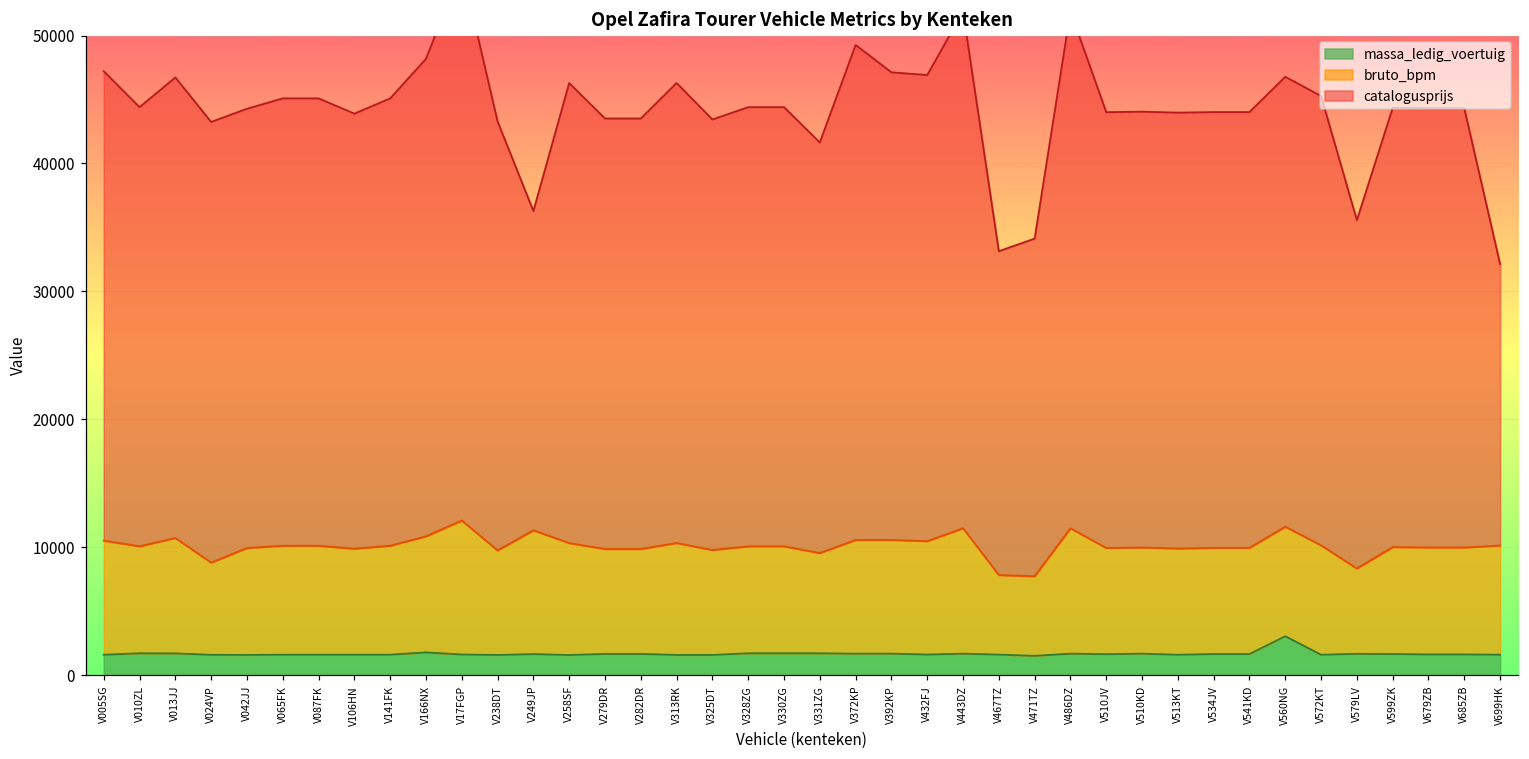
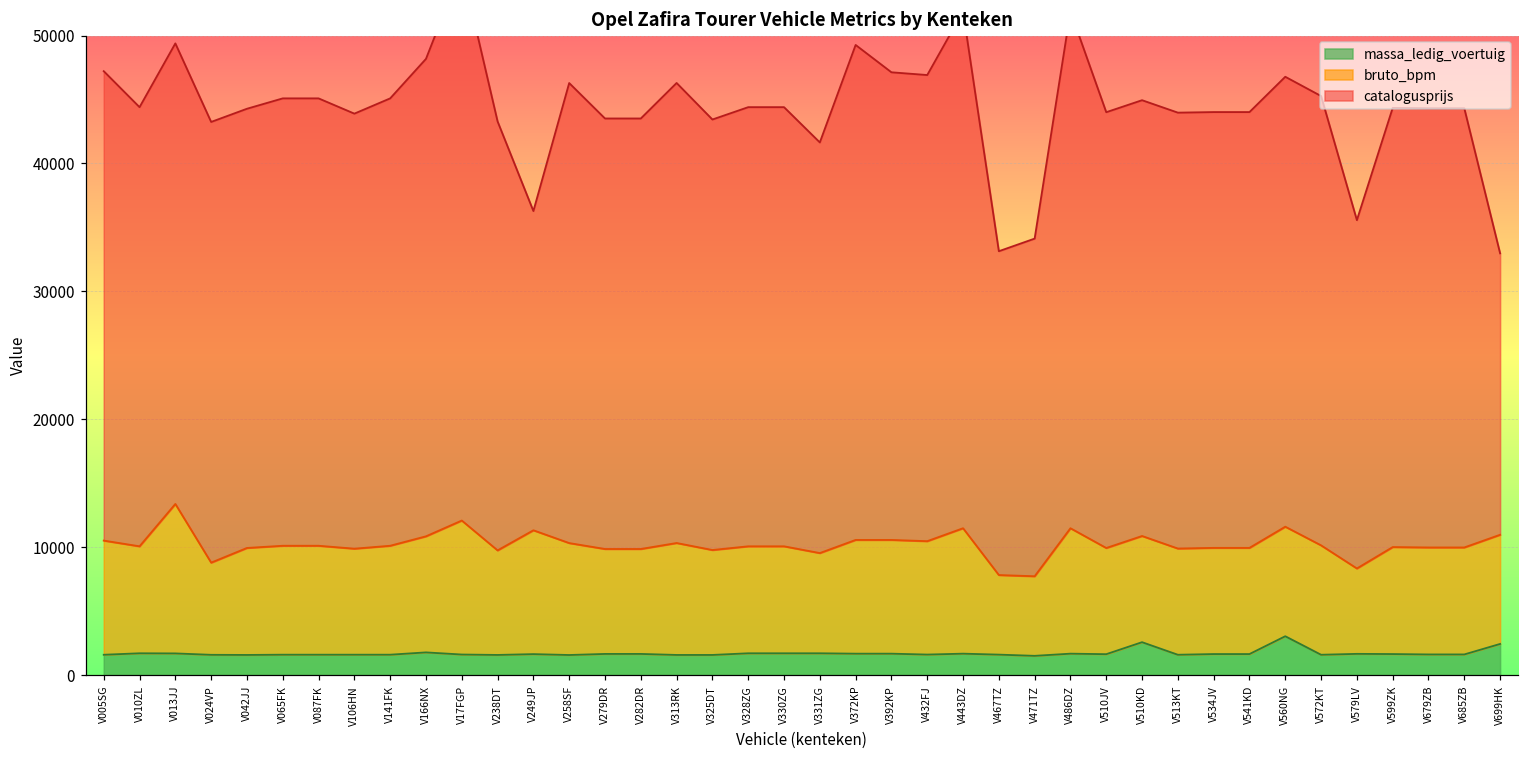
  {
    "massa_ledig_voertuig": {
      "V005SG": 1600,
      "V010ZL": 1700,
      "V013JJ": 1700,
      "V024VP": 1600,
      "V042JJ": 1600,
      "V065FK": 1600,
      "V087FK": 1600,
      "V106HN": 1600,
      "V141FK": 1600,
      "V166NX": 1800,
      "V17FGP": 1600,
      "V238DT": 1600,
      "V249JP": 1600,
      "V258SF": 1600,
      "V279DR": 1700,
      "V282DR": 1700,
      "V313RK": 1600,
      "V325DT": 1600,
      "V328ZG": 1700,
      "V330ZG": 1700,
      "V331ZG": 1700,
      "V372KP": 1700,
      "V392KP": 1700,
      "V432FJ": 1600,
      "V443DZ": 1700,
      "V467TZ": 1600,
      "V471TZ": 1500,
      "V486DZ": 1700,
      "V510JV": 1600,
-     "V510KD": 1700,
+     "V510KD": 2600,
      "V513KT": 1600,
      "V534JV": 1700,
      "V541KD": 1700,
      "V560NG": 3000,
      "V572KT": 1600,
      "V579LV": 1700,
      "V599ZK": 1700,
      "V679ZB": 1600,
      "V685ZB": 1600,
-     "V699HK": 1600
+     "V699HK": 2400
    },
    "bruto_bpm": {
      "V005SG": 8900,
      "V010ZL": 8400,
-     "V013JJ": 9000,
+     "V013JJ": 11700,
      "V024VP": 7200,
      "V042JJ": 8400,
      "V065FK": 8500,
      "V087FK": 8500,
      "V106HN": 8300,
      "V141FK": 8500,
      "V166NX": 9100,
      "V17FGP": 10500,
      "V238DT": 8200,
      "V249JP": 9700,
      "V258SF": 8800,
      "V279DR": 8200,
      "V282DR": 8200,
      "V313RK": 8800,
      "V325DT": 8200,
      "V328ZG": 8400,
      "V330ZG": 8400,
      "V331ZG": 7800,
      "V372KP": 8900,
      "V392KP": 8900,
      "V432FJ": 8900,
      "V443DZ": 9800,
      "V467TZ": 6200,
      "V471TZ": 6200,
      "V486DZ": 9800,
      "V510JV": 8300,
      "V510KD": 8300,
      "V513KT": 8300,
      "V534JV": 8300,
      "V541KD": 8300,
      "V560NG": 8600,
      "V572KT": 8600,
      "V579LV": 6700,
      "V599ZK": 8400,
      "V679ZB": 8400,
      "V685ZB": 8400,
      "V699HK": 8500
    },
    "catalogusprijs": {
      "V005SG": 36700,
      "V010ZL": 34300,
      "V013JJ": 36000,
      "V024VP": 34500,
      "V042JJ": 34300,
      "V065FK": 35000,
      "V087FK": 35000,
      "V106HN": 34000,
      "V141FK": 35000,
      "V166NX": 37300,
      "V238DT": 33500,
      "V249JP": 25000,
      "V258SF": 36000,
      "V279DR": 33700,
      "V282DR": 33700,
      "V313RK": 36000,
      "V325DT": 33700,
      "V328ZG": 34300,
      "V330ZG": 34300,
      "V331ZG": 32100,
      "V372KP": 38700,
      "V392KP": 36600,
      "V432FJ": 36400,
      "V467TZ": 25300,
      "V471TZ": 26400,
      "V510JV": 34100,
      "V510KD": 34100,
      "V513KT": 34100,
      "V534JV": 34100,
      "V541KD": 34100,
      "V560NG": 35200,
      "V579LV": 27200,
      "V699HK": 22000
    }
  }
